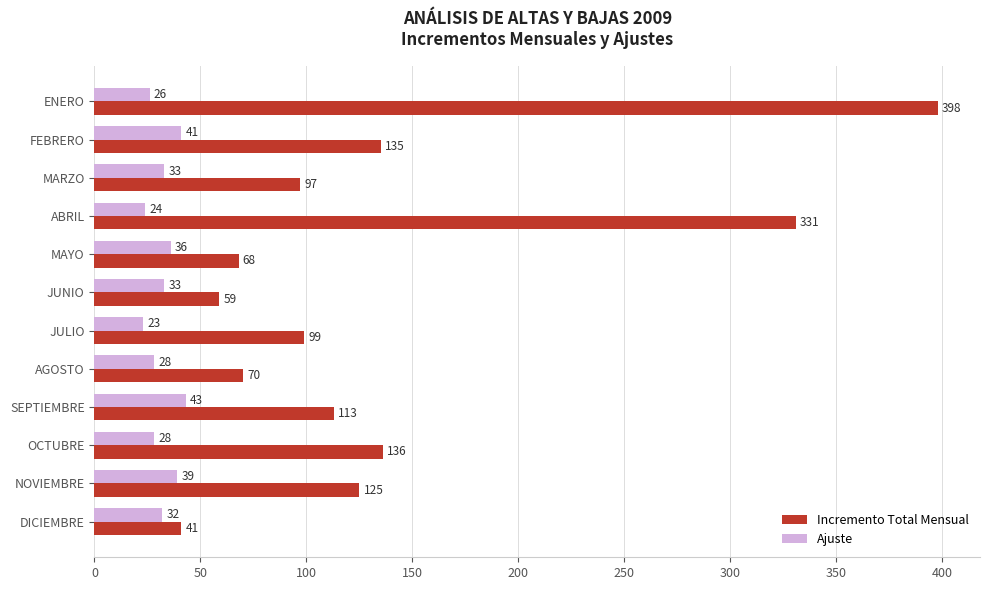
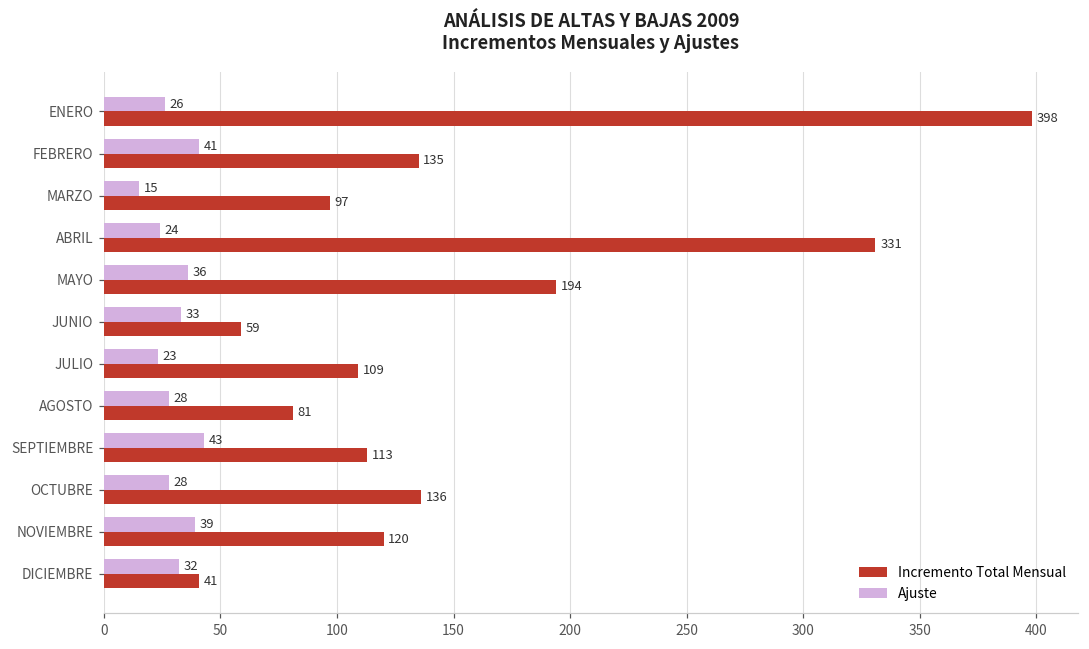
  {
    "Incremento Total Mensual": {
      "ENERO": 398,
      "FEBRERO": 135,
      "MARZO": 97,
      "ABRIL": 331,
-     "MAYO": 68,
+     "MAYO": 194,
      "JUNIO": 59,
-     "JULIO": 99,
-     "AGOSTO": 70,
+     "JULIO": 109,
+     "AGOSTO": 81,
      "SEPTIEMBRE": 113,
      "OCTUBRE": 136,
-     "NOVIEMBRE": 125,
+     "NOVIEMBRE": 120,
      "DICIEMBRE": 41
    },
    "Ajuste": {
      "ENERO": 26,
      "FEBRERO": 41,
-     "MARZO": 33,
+     "MARZO": 15,
      "ABRIL": 24,
      "MAYO": 36,
      "JUNIO": 33,
      "JULIO": 23,
      "AGOSTO": 28,
      "SEPTIEMBRE": 43,
      "OCTUBRE": 28,
      "NOVIEMBRE": 39,
      "DICIEMBRE": 32
    }
  }
